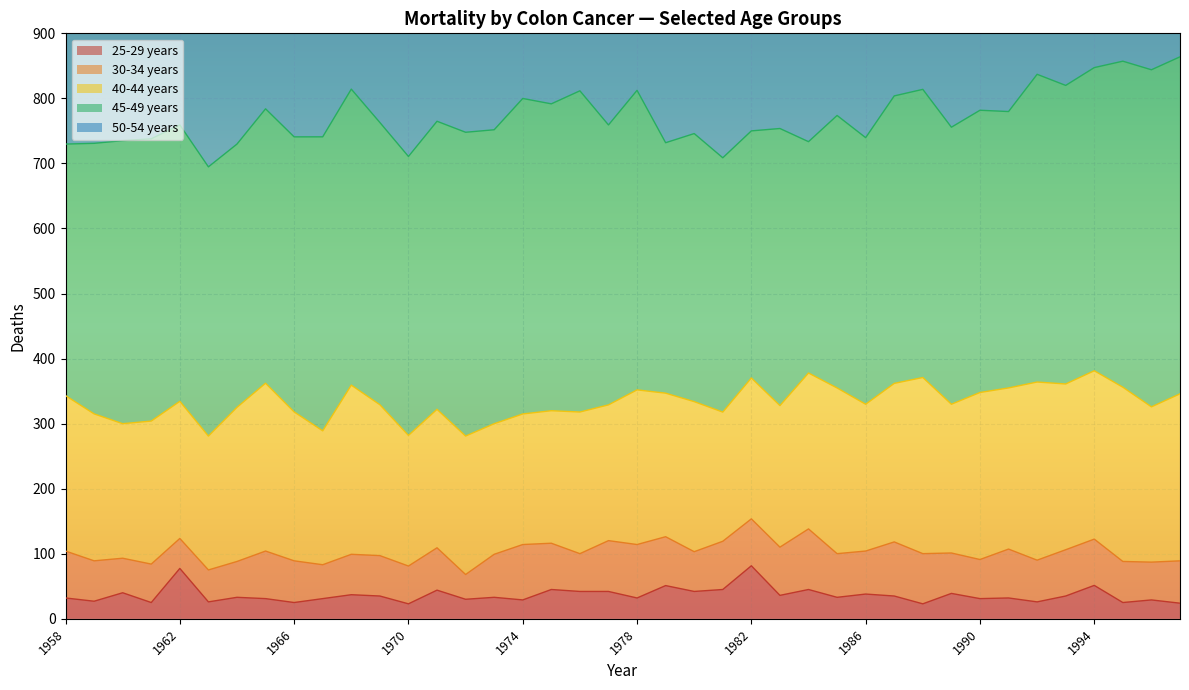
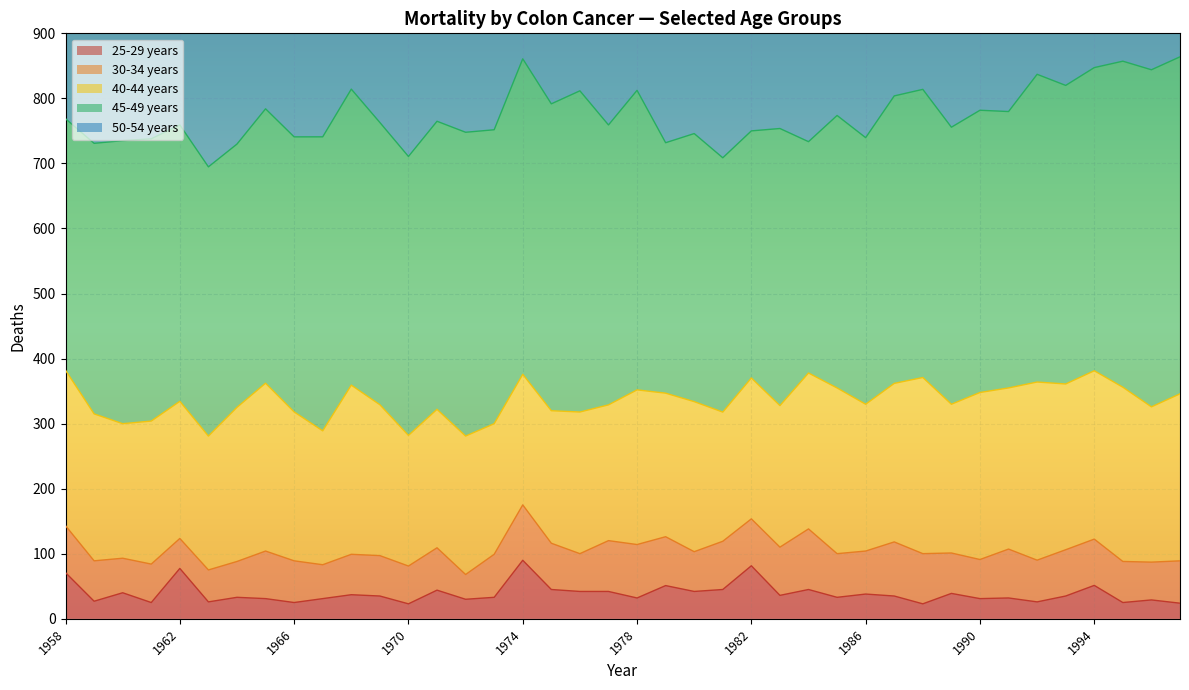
  {
    "25-29 years": {
-     "1958": 30,
+     "1958": 70,
      "1962": 80,
      "1966": 30,
      "1970": 20,
-     "1974": 30,
+     "1974": 90,
      "1978": 30,
      "1982": 80,
      "1986": 40,
      "1990": 30,
      "1994": 50
    },
    "30-34 years": {
      "1958": 70,
      "1962": 50,
      "1966": 60,
      "1970": 60,
      "1974": 90,
      "1978": 80,
      "1982": 70,
      "1986": 70,
      "1990": 60,
      "1994": 70
    },
    "40-44 years": {
      "1958": 240,
      "1962": 210,
      "1966": 230,
      "1970": 200,
      "1974": 200,
      "1978": 240,
      "1982": 220,
      "1986": 230,
      "1990": 260,
      "1994": 260
    },
    "45-49 years": {
      "1958": 390,
      "1966": 420,
      "1970": 430,
      "1974": 480,
      "1978": 460,
      "1982": 380,
      "1986": 410,
      "1990": 430,
      "1994": 470
    }
  }
